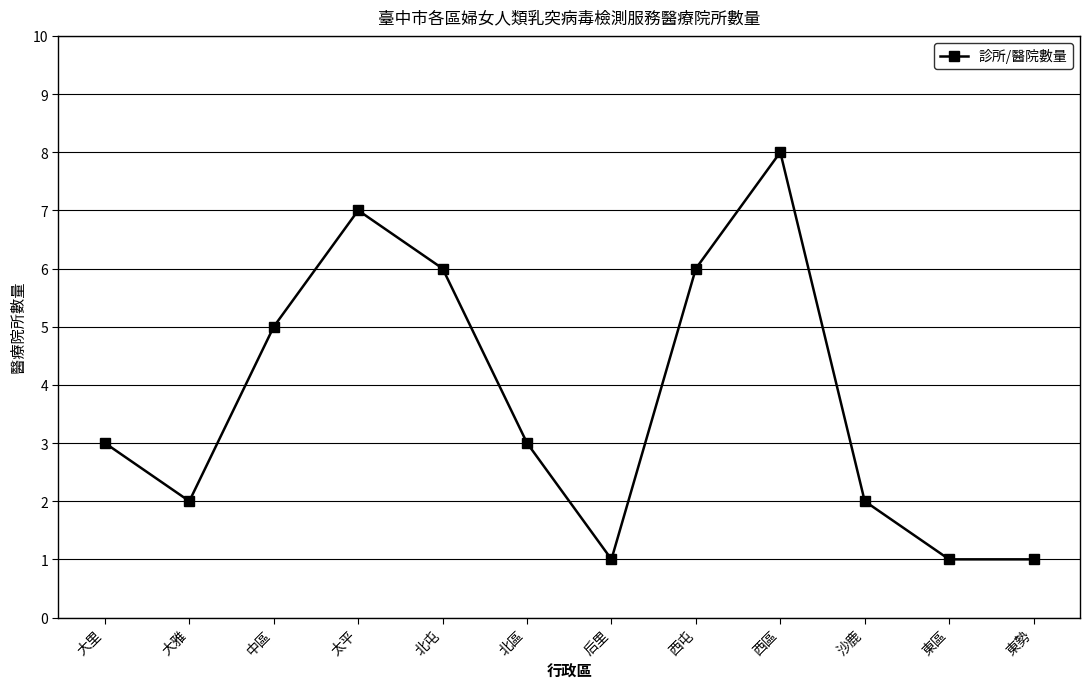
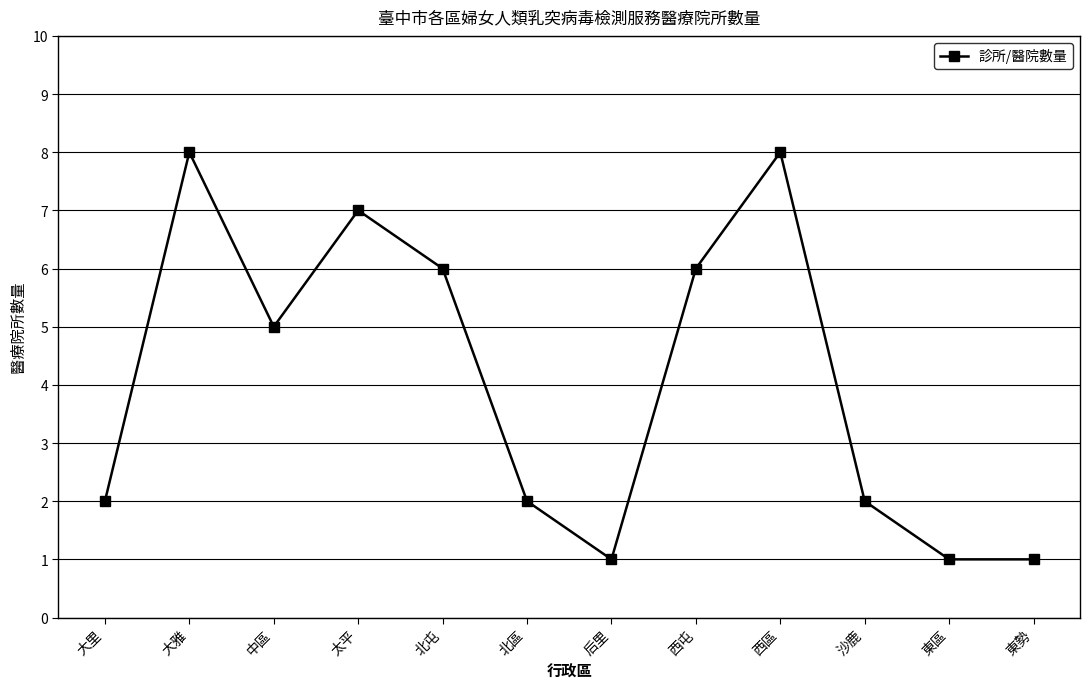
  {
-   "大里": 3,
-   "大雅": 2,
+   "大里": 2,
+   "大雅": 8,
    "中區": 5,
    "太平": 7,
    "北屯": 6,
-   "北區": 3,
+   "北區": 2,
    "后里": 1,
    "西屯": 6,
    "西區": 8,
    "沙鹿": 2,
    "東區": 1,
    "東勢": 1
  }
